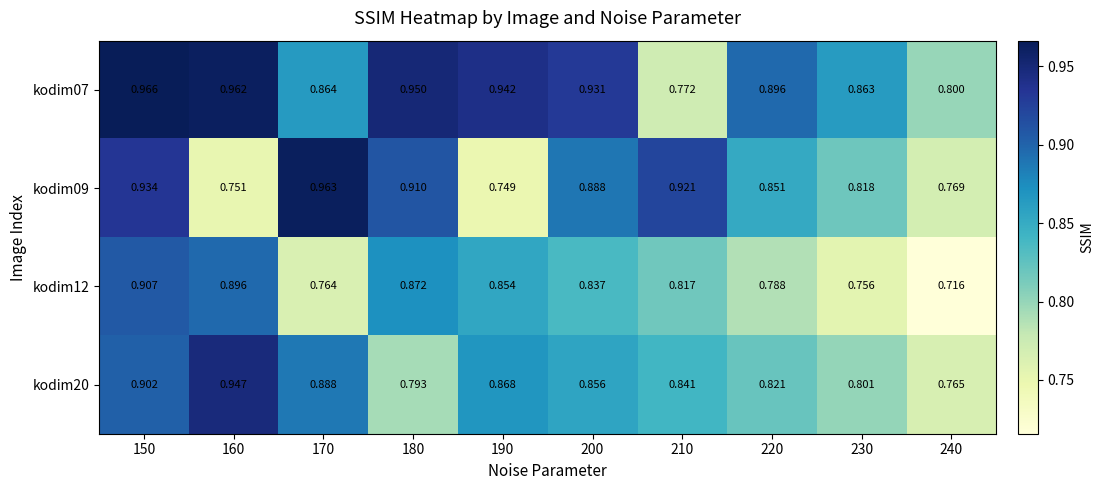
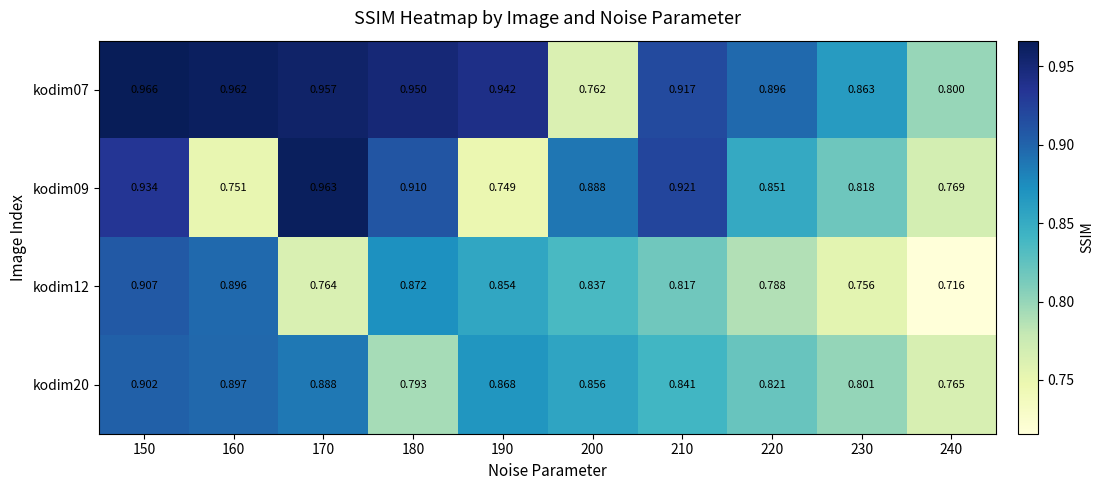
  {
    "kodim07": {
      "150": 0.966,
      "160": 0.962,
-     "170": 0.864,
+     "170": 0.957,
      "180": 0.950,
      "190": 0.942,
-     "200": 0.931,
-     "210": 0.772,
+     "200": 0.762,
+     "210": 0.917,
      "220": 0.896,
      "230": 0.863,
      "240": 0.800
    },
    "kodim09": {
      "150": 0.934,
      "160": 0.751,
      "170": 0.963,
      "180": 0.910,
      "190": 0.749,
      "200": 0.888,
      "210": 0.921,
      "220": 0.851,
      "230": 0.818,
      "240": 0.769
    },
    "kodim12": {
      "150": 0.907,
      "160": 0.896,
      "170": 0.764,
      "180": 0.872,
      "190": 0.854,
      "200": 0.837,
      "210": 0.817,
      "220": 0.788,
      "230": 0.756,
      "240": 0.716
    },
    "kodim20": {
      "150": 0.902,
-     "160": 0.947,
+     "160": 0.897,
      "170": 0.888,
      "180": 0.793,
      "190": 0.868,
      "200": 0.856,
      "210": 0.841,
      "220": 0.821,
      "230": 0.801,
      "240": 0.765
    }
  }
